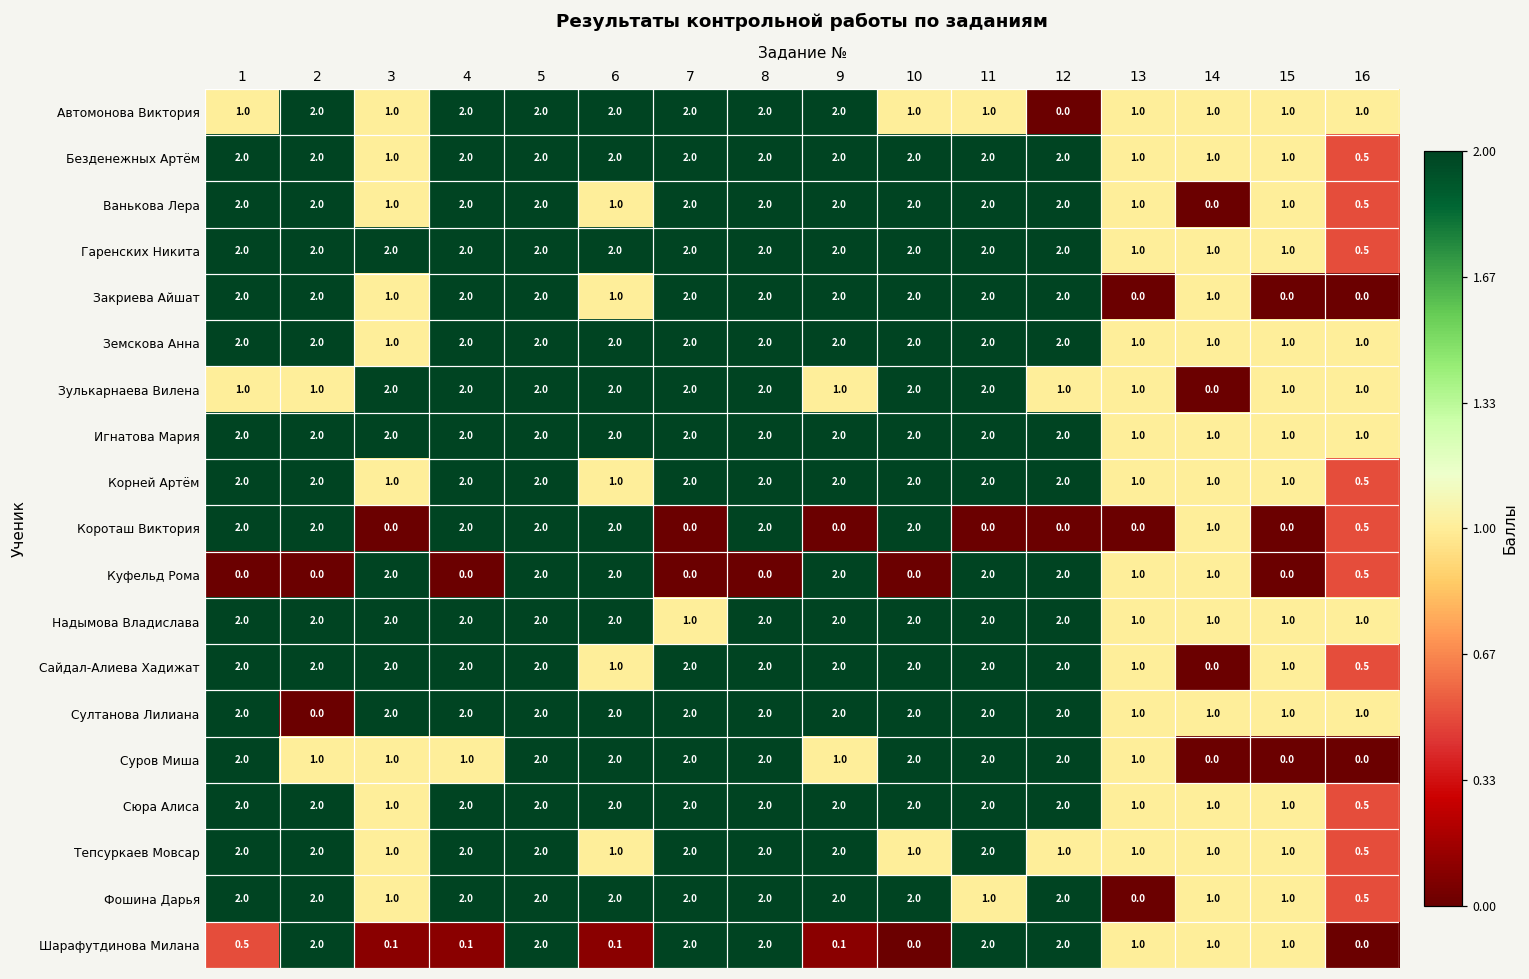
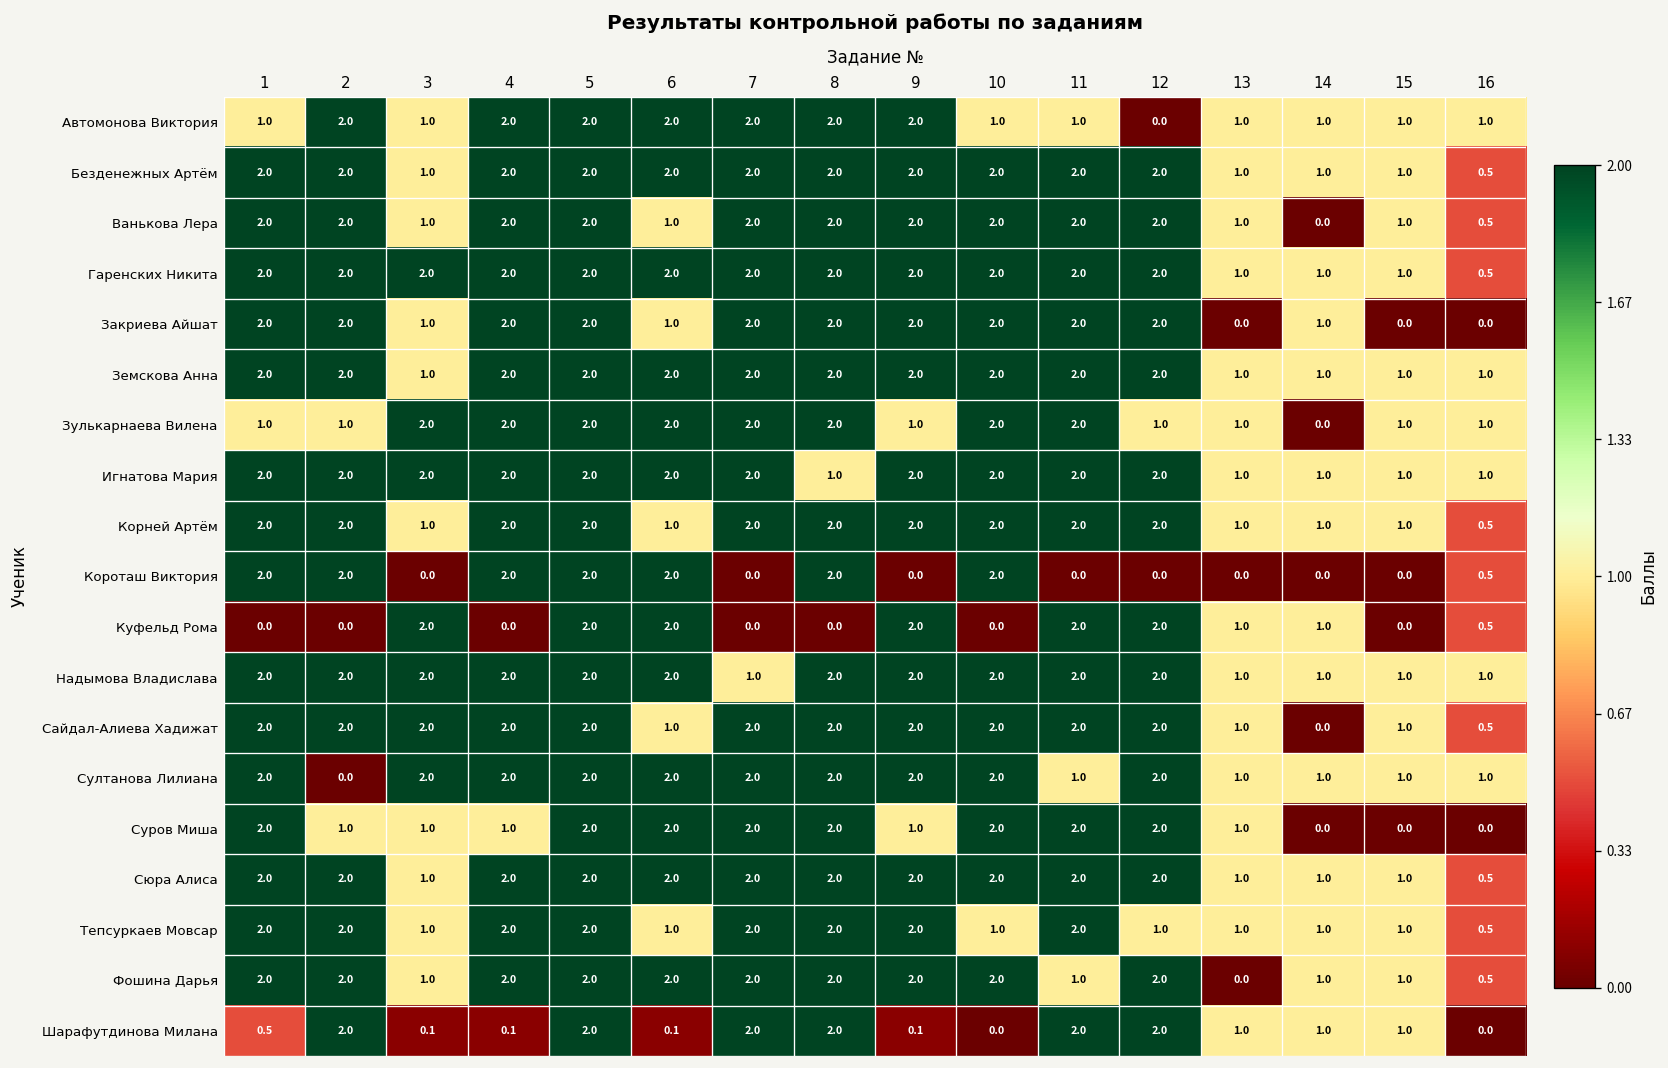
  {
    "Игнатова Мария": {
      "1": 2.0,
      "2": 2.0,
      "3": 2.0,
      "4": 2.0,
      "5": 2.0,
      "6": 2.0,
      "7": 2.0,
-     "8": 2.0,
+     "8": 1.0,
      "9": 2.0,
      "10": 2.0,
      "11": 2.0,
      "12": 2.0,
      "13": 1.0,
      "14": 1.0,
      "15": 1.0,
      "16": 1.0
    },
    "Короташ Виктория": {
      "1": 2.0,
      "2": 2.0,
      "3": 0.0,
      "4": 2.0,
      "5": 2.0,
      "6": 2.0,
      "7": 0.0,
      "8": 2.0,
      "9": 0.0,
      "10": 2.0,
      "11": 0.0,
      "12": 0.0,
      "13": 0.0,
-     "14": 1.0,
+     "14": 0.0,
      "15": 0.0,
      "16": 0.5
    },
    "Султанова Лилиана": {
      "1": 2.0,
      "2": 0.0,
      "3": 2.0,
      "4": 2.0,
      "5": 2.0,
      "6": 2.0,
      "7": 2.0,
      "8": 2.0,
      "9": 2.0,
      "10": 2.0,
-     "11": 2.0,
+     "11": 1.0,
      "12": 2.0,
      "13": 1.0,
      "14": 1.0,
      "15": 1.0,
      "16": 1.0
    }
  }
